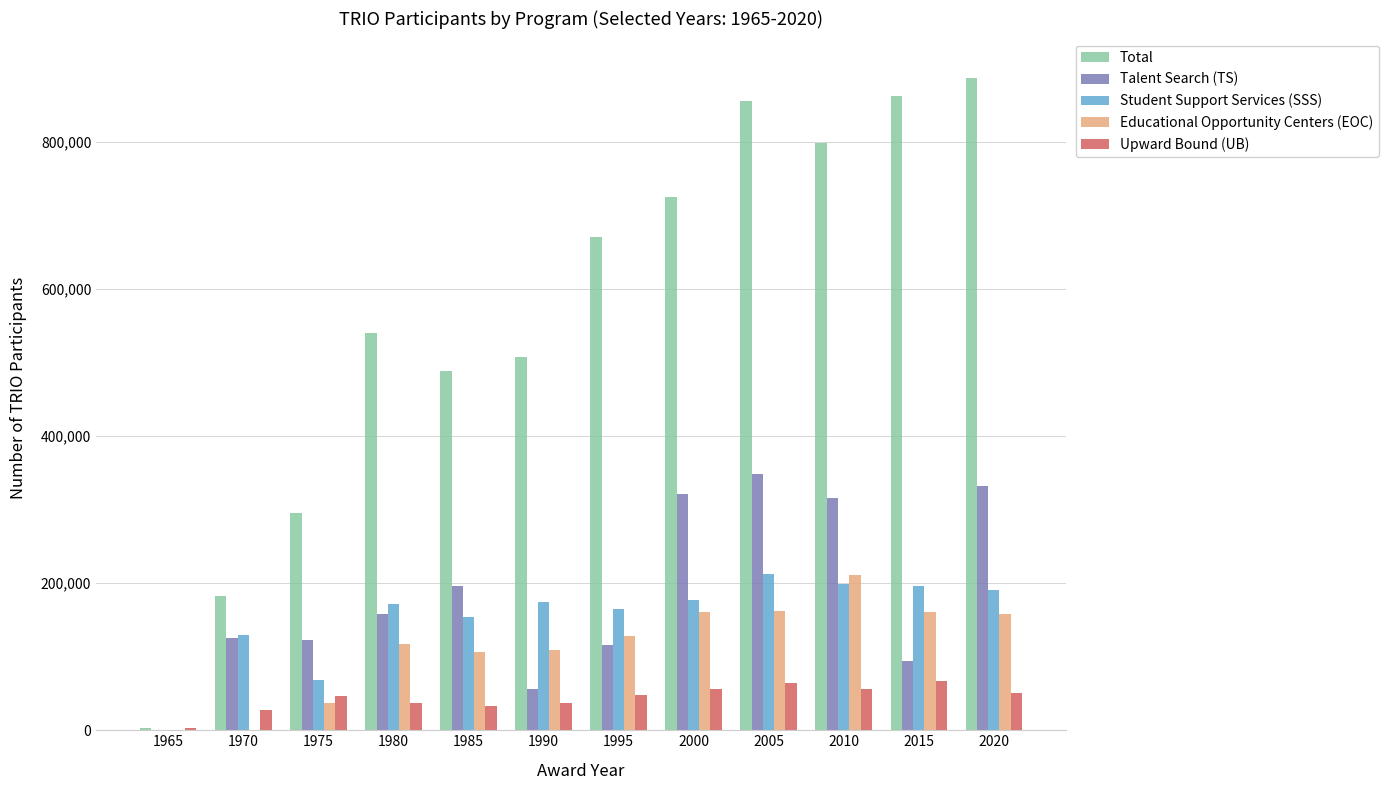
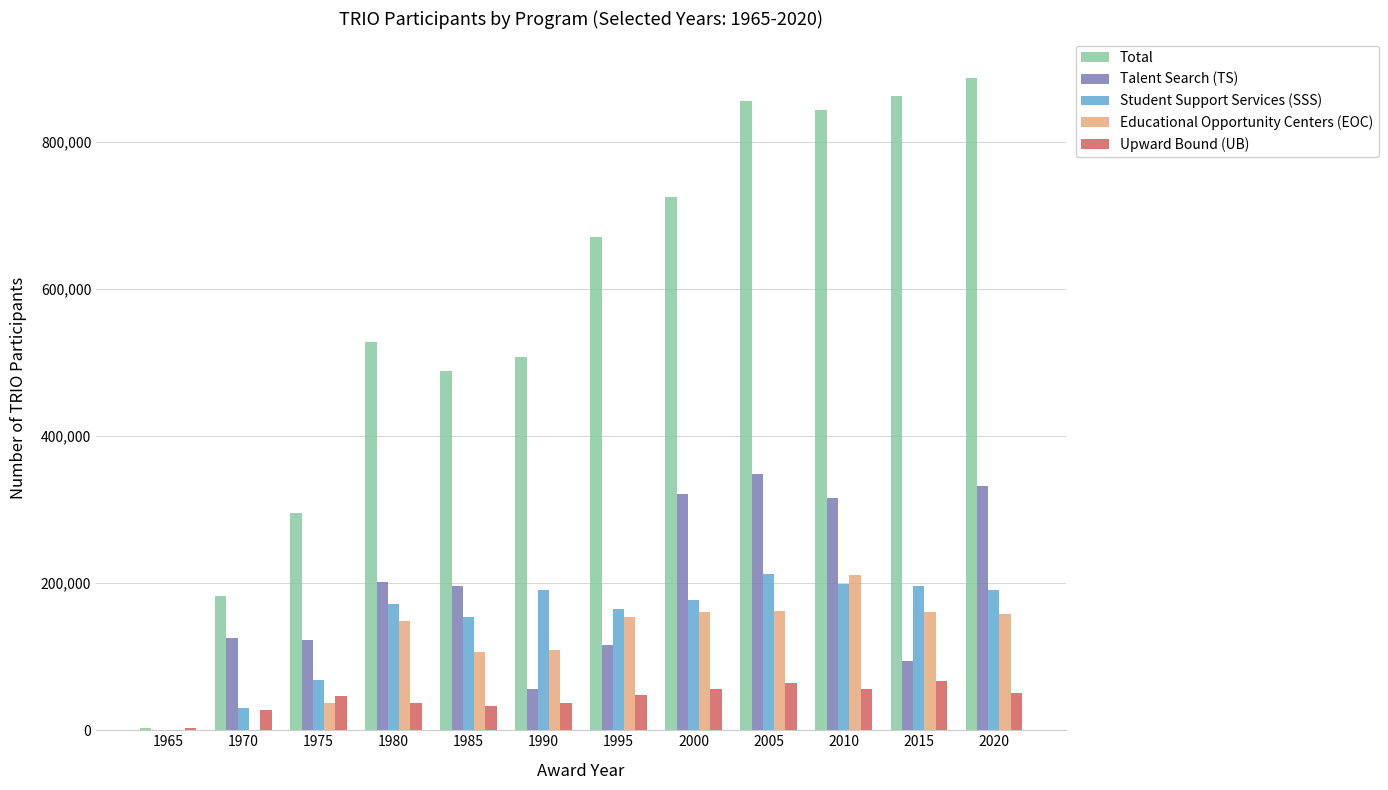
  {
    "Total": {
      "1970": "180,000",
      "1975": "300,000",
-     "1980": "540,000",
+     "1980": "530,000",
      "1985": "490,000",
      "1990": "510,000",
      "1995": "670,000",
      "2000": "720,000",
      "2005": "860,000",
-     "2010": "800,000",
+     "2010": "840,000",
      "2015": "860,000",
      "2020": "890,000"
    },
    "Talent Search (TS)": {
      "1965": "0",
      "1970": "130,000",
      "1975": "120,000",
-     "1980": "160,000",
+     "1980": "200,000",
      "1985": "200,000",
      "1990": "60,000",
      "1995": "120,000",
      "2000": "320,000",
      "2005": "350,000",
      "2010": "320,000",
      "2015": "90,000",
      "2020": "330,000"
    },
    "Student Support Services (SSS)": {
      "1965": "0",
-     "1970": "130,000",
+     "1970": "30,000",
      "1975": "70,000",
      "1980": "170,000",
      "1985": "150,000",
-     "1990": "170,000",
+     "1990": "190,000",
      "1995": "170,000",
      "2000": "180,000",
      "2005": "210,000",
      "2010": "200,000",
      "2015": "200,000",
      "2020": "190,000"
    },
    "Educational Opportunity Centers (EOC)": {
      "1965": "0",
      "1970": "0",
      "1975": "40,000",
-     "1980": "120,000",
+     "1980": "150,000",
      "1985": "110,000",
      "1990": "110,000",
-     "1995": "130,000",
+     "1995": "150,000",
      "2000": "160,000",
      "2005": "160,000",
      "2010": "210,000",
      "2015": "160,000",
      "2020": "160,000"
    },
    "Upward Bound (UB)": {
      "1970": "30,000",
      "1975": "50,000",
      "1980": "40,000",
      "1985": "30,000",
      "1990": "40,000",
      "1995": "50,000",
      "2000": "60,000",
      "2005": "60,000",
      "2010": "60,000",
      "2015": "70,000",
      "2020": "50,000"
    }
  }
